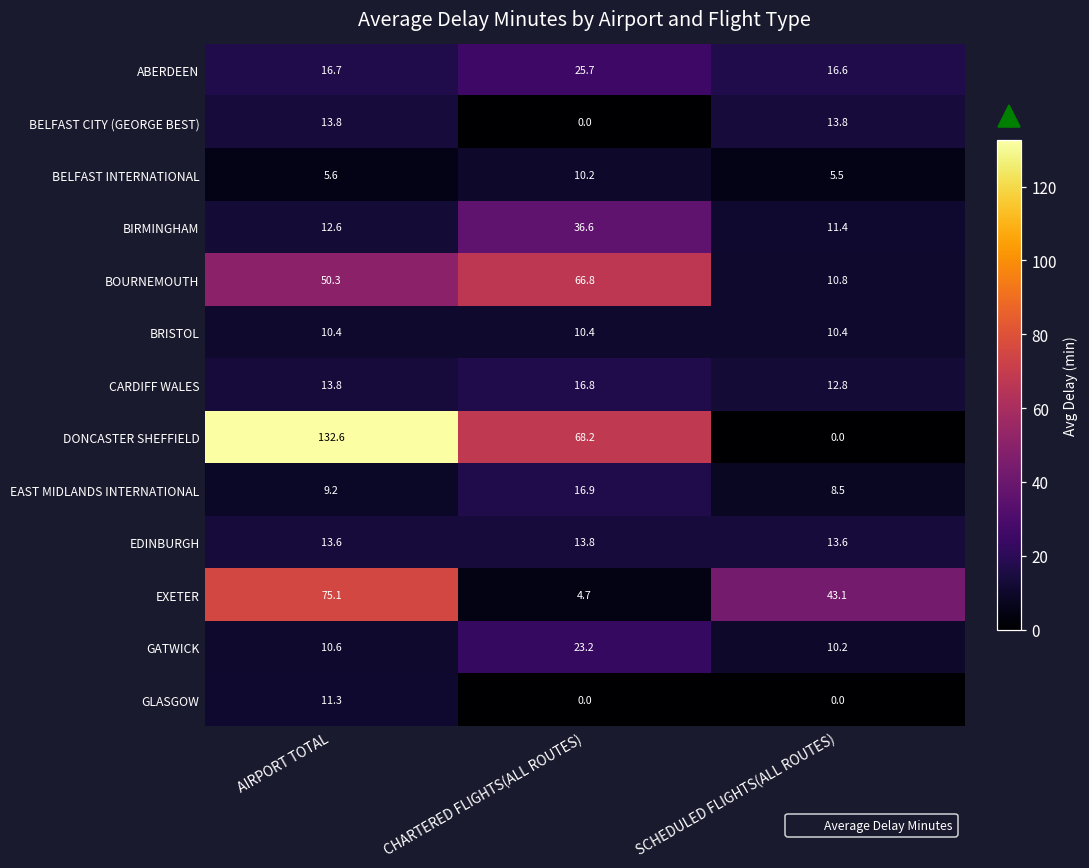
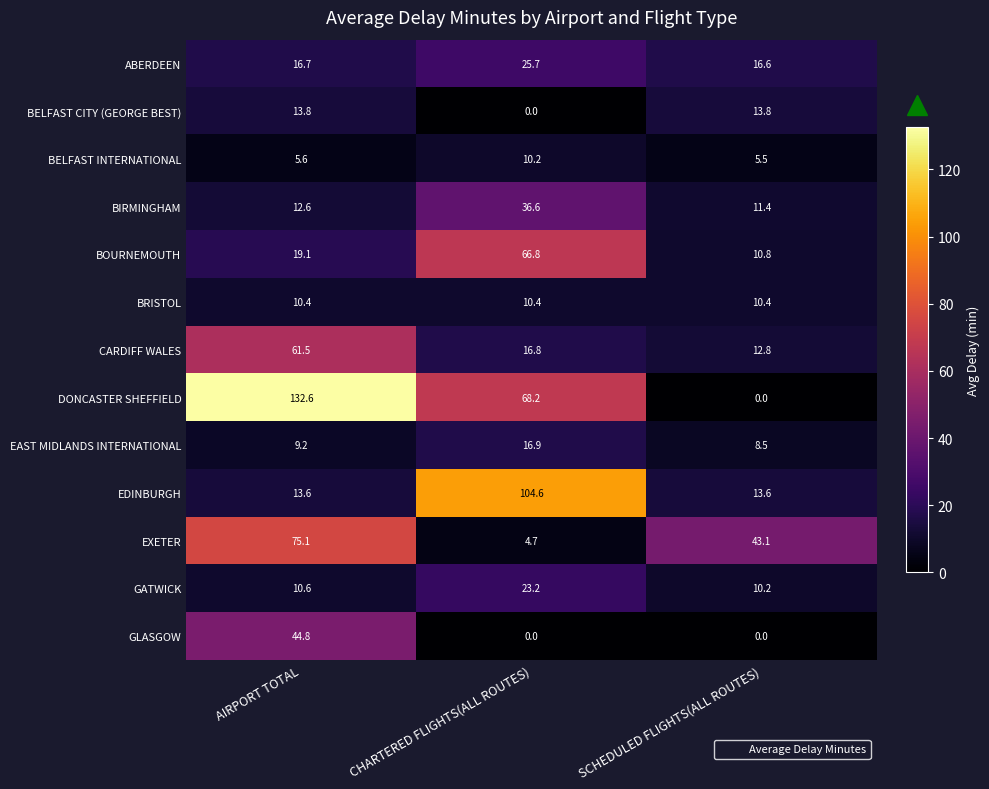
  {
    "ABERDEEN": {
      "AIRPORT TOTAL": 16.7,
      "CHARTERED FLIGHTS(ALL ROUTES)": 25.7,
      "SCHEDULED FLIGHTS(ALL ROUTES)": 16.6
    },
    "BELFAST CITY (GEORGE BEST)": {
      "AIRPORT TOTAL": 13.8,
      "CHARTERED FLIGHTS(ALL ROUTES)": 0.0,
      "SCHEDULED FLIGHTS(ALL ROUTES)": 13.8
    },
    "BELFAST INTERNATIONAL": {
      "AIRPORT TOTAL": 5.6,
      "CHARTERED FLIGHTS(ALL ROUTES)": 10.2,
      "SCHEDULED FLIGHTS(ALL ROUTES)": 5.5
    },
    "BIRMINGHAM": {
      "AIRPORT TOTAL": 12.6,
      "CHARTERED FLIGHTS(ALL ROUTES)": 36.6,
      "SCHEDULED FLIGHTS(ALL ROUTES)": 11.4
    },
    "BOURNEMOUTH": {
-     "AIRPORT TOTAL": 50.3,
+     "AIRPORT TOTAL": 19.1,
      "CHARTERED FLIGHTS(ALL ROUTES)": 66.8,
      "SCHEDULED FLIGHTS(ALL ROUTES)": 10.8
    },
    "BRISTOL": {
      "AIRPORT TOTAL": 10.4,
      "CHARTERED FLIGHTS(ALL ROUTES)": 10.4,
      "SCHEDULED FLIGHTS(ALL ROUTES)": 10.4
    },
    "CARDIFF WALES": {
-     "AIRPORT TOTAL": 13.8,
+     "AIRPORT TOTAL": 61.5,
      "CHARTERED FLIGHTS(ALL ROUTES)": 16.8,
      "SCHEDULED FLIGHTS(ALL ROUTES)": 12.8
    },
    "DONCASTER SHEFFIELD": {
      "AIRPORT TOTAL": 132.6,
      "CHARTERED FLIGHTS(ALL ROUTES)": 68.2,
      "SCHEDULED FLIGHTS(ALL ROUTES)": 0.0
    },
    "EAST MIDLANDS INTERNATIONAL": {
      "AIRPORT TOTAL": 9.2,
      "CHARTERED FLIGHTS(ALL ROUTES)": 16.9,
      "SCHEDULED FLIGHTS(ALL ROUTES)": 8.5
    },
    "EDINBURGH": {
      "AIRPORT TOTAL": 13.6,
-     "CHARTERED FLIGHTS(ALL ROUTES)": 13.8,
+     "CHARTERED FLIGHTS(ALL ROUTES)": 104.6,
      "SCHEDULED FLIGHTS(ALL ROUTES)": 13.6
    },
    "EXETER": {
      "AIRPORT TOTAL": 75.1,
      "CHARTERED FLIGHTS(ALL ROUTES)": 4.7,
      "SCHEDULED FLIGHTS(ALL ROUTES)": 43.1
    },
    "GATWICK": {
      "AIRPORT TOTAL": 10.6,
      "CHARTERED FLIGHTS(ALL ROUTES)": 23.2,
      "SCHEDULED FLIGHTS(ALL ROUTES)": 10.2
    },
    "GLASGOW": {
-     "AIRPORT TOTAL": 11.3,
+     "AIRPORT TOTAL": 44.8,
      "CHARTERED FLIGHTS(ALL ROUTES)": 0.0,
      "SCHEDULED FLIGHTS(ALL ROUTES)": 0.0
    }
  }
